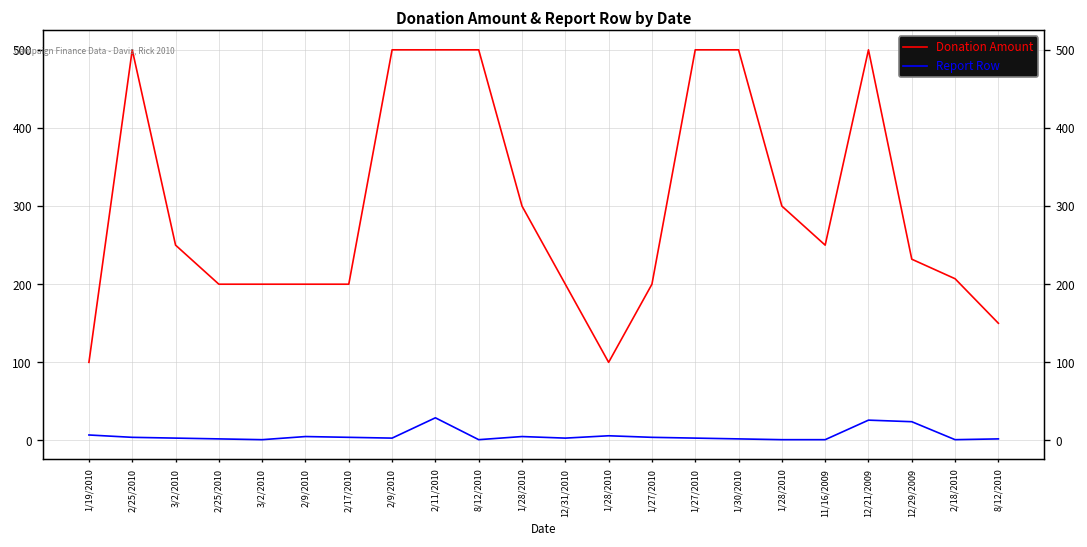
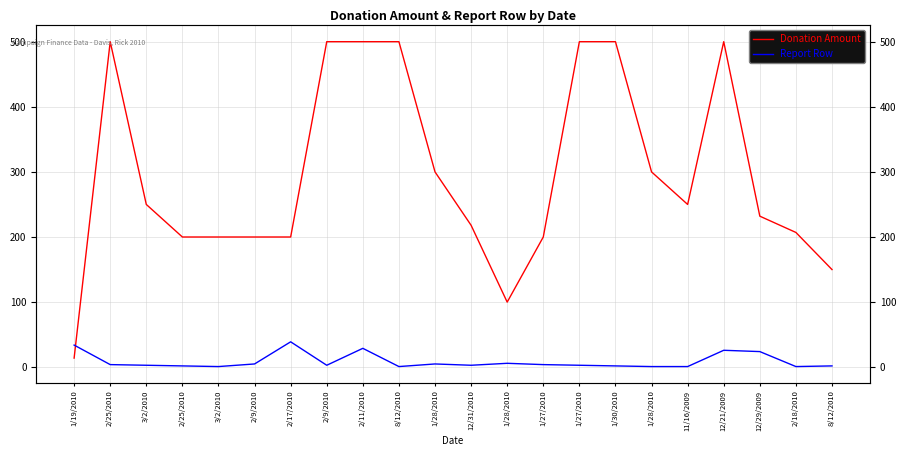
  {
    "Donation Amount": {
-     "1/19/2010": 100,
+     "1/19/2010": 10,
      "2/17/2010": 200,
      "2/11/2010": 500,
-     "12/31/2010": 200,
+     "12/31/2010": 220,
      "1/30/2010": 500,
      "11/16/2009": 250,
      "12/21/2009": 500,
      "12/29/2009": 230,
      "2/18/2010": 210
    },
    "Report Row": {
-     "1/19/2010": 10,
-     "2/17/2010": 0,
+     "1/19/2010": 30,
+     "2/17/2010": 40,
      "2/11/2010": 30,
      "12/31/2010": 0,
      "1/30/2010": 0,
      "11/16/2009": 0,
      "12/21/2009": 30,
      "12/29/2009": 20,
      "2/18/2010": 0
    }
  }
